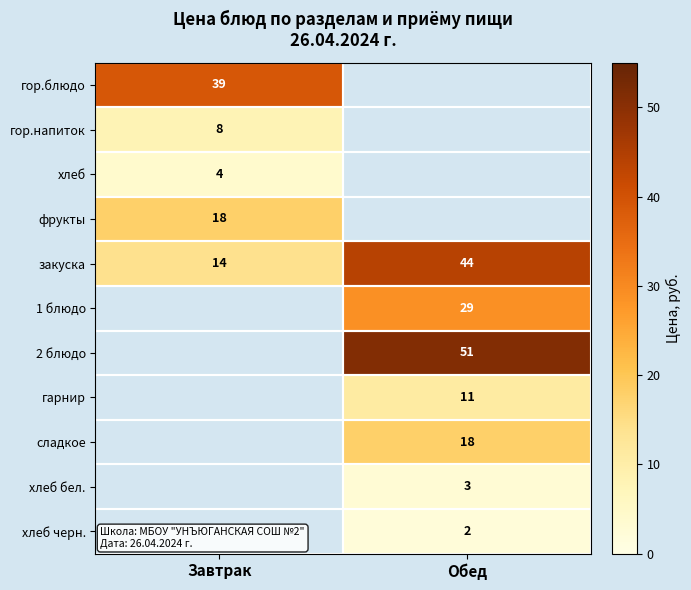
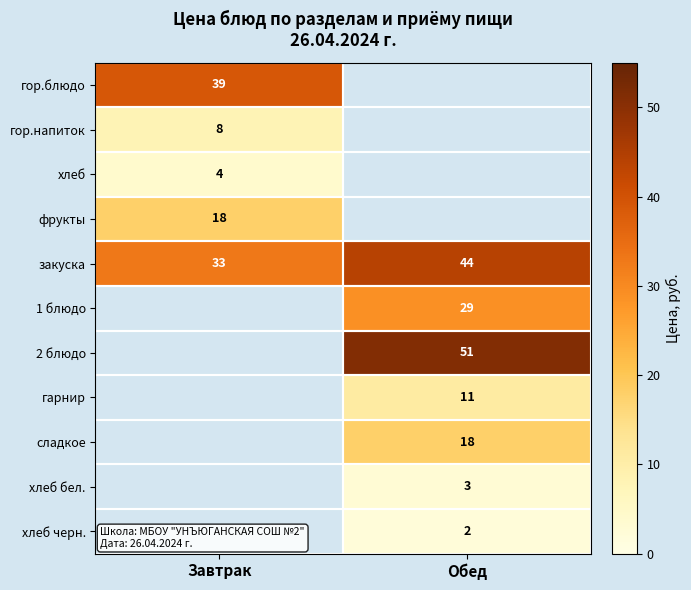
  {
    "гор.блюдо": {
      "Завтрак": 39
    },
    "гор.напиток": {
      "Завтрак": 8
    },
    "хлеб": {
      "Завтрак": 4
    },
    "фрукты": {
      "Завтрак": 18
    },
    "закуска": {
-     "Завтрак": 14,
+     "Завтрак": 33,
      "Обед": 44
    },
    "1 блюдо": {
      "Обед": 29
    },
    "2 блюдо": {
      "Обед": 51
    },
    "гарнир": {
      "Обед": 11
    },
    "сладкое": {
      "Обед": 18
    },
    "хлеб бел.": {
      "Обед": 3
    },
    "хлеб черн.": {
      "Обед": 2
    }
  }
